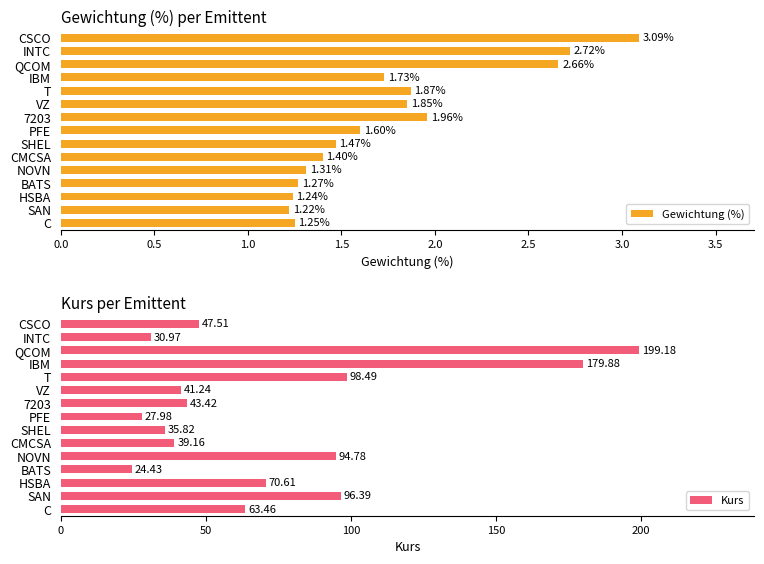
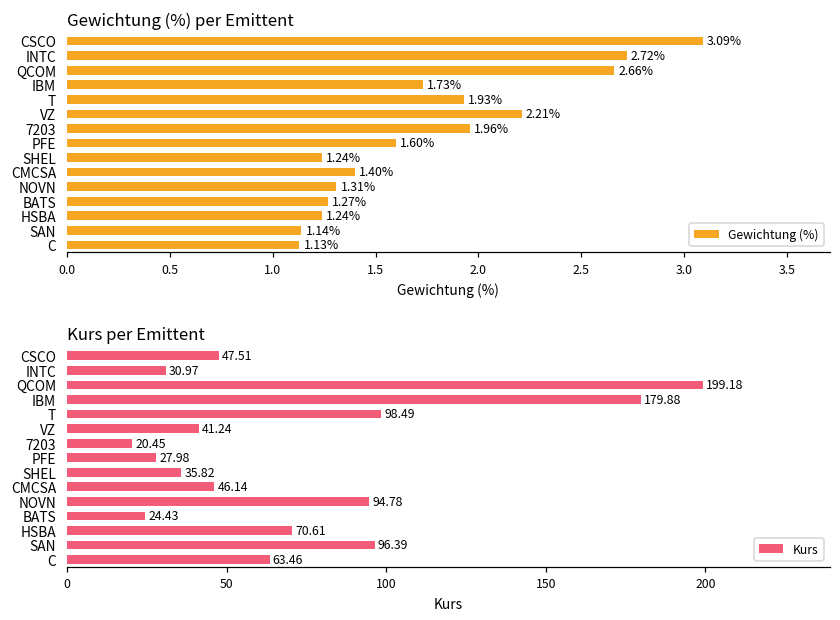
  {
    "Gewichtung (%) per Emittent": {
      "CSCO": "3.09%",
      "INTC": "2.72%",
      "QCOM": "2.66%",
      "IBM": "1.73%",
-     "T": "1.87%",
-     "VZ": "1.85%",
+     "T": "1.93%",
+     "VZ": "2.21%",
      "7203": "1.96%",
      "PFE": "1.60%",
-     "SHEL": "1.47%",
+     "SHEL": "1.24%",
      "CMCSA": "1.40%",
      "NOVN": "1.31%",
      "BATS": "1.27%",
      "HSBA": "1.24%",
-     "SAN": "1.22%",
-     "C": "1.25%"
+     "SAN": "1.14%",
+     "C": "1.13%"
    },
    "Kurs per Emittent": {
      "CSCO": "47.51",
      "INTC": "30.97",
      "QCOM": "199.18",
      "IBM": "179.88",
      "T": "98.49",
      "VZ": "41.24",
-     "7203": "43.42",
+     "7203": "20.45",
      "PFE": "27.98",
      "SHEL": "35.82",
-     "CMCSA": "39.16",
+     "CMCSA": "46.14",
      "NOVN": "94.78",
      "BATS": "24.43",
      "HSBA": "70.61",
      "SAN": "96.39",
      "C": "63.46"
    }
  }
